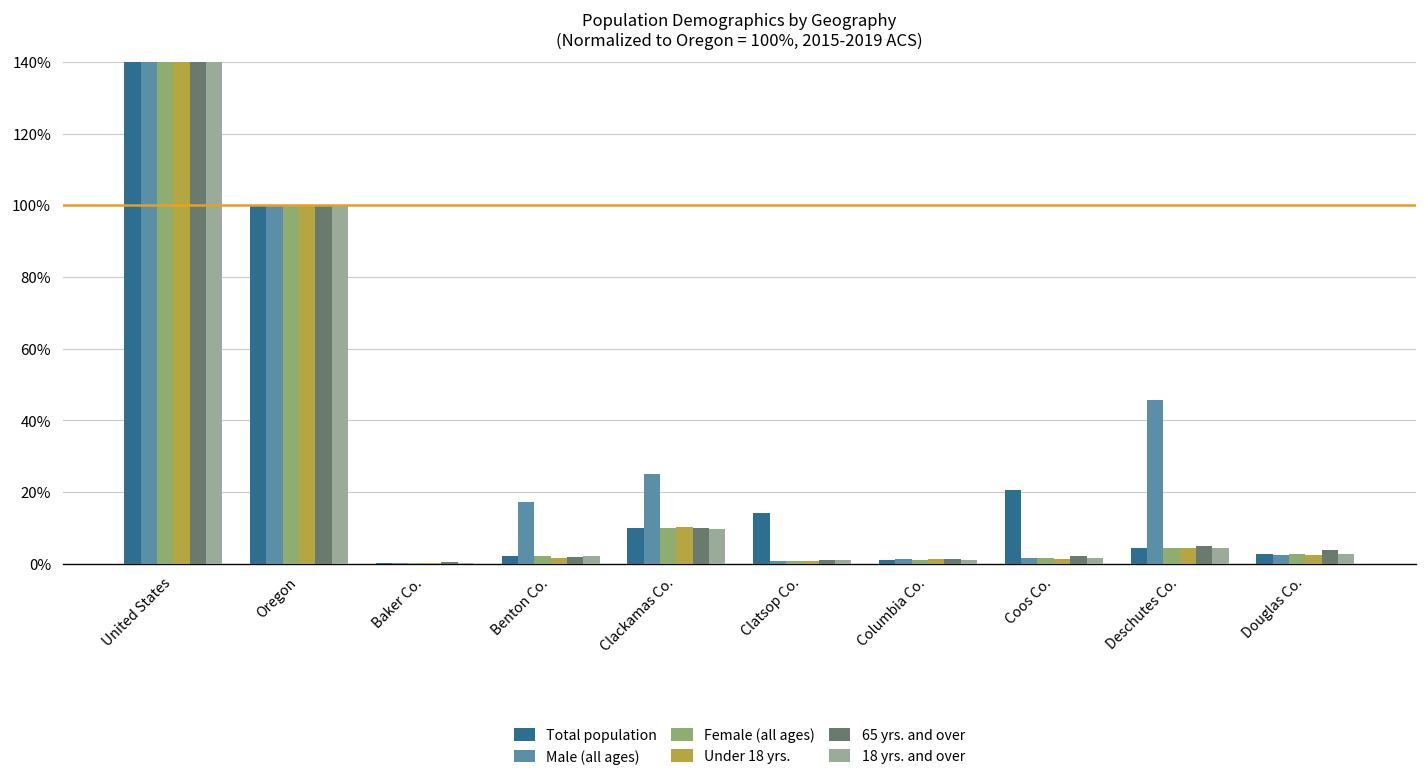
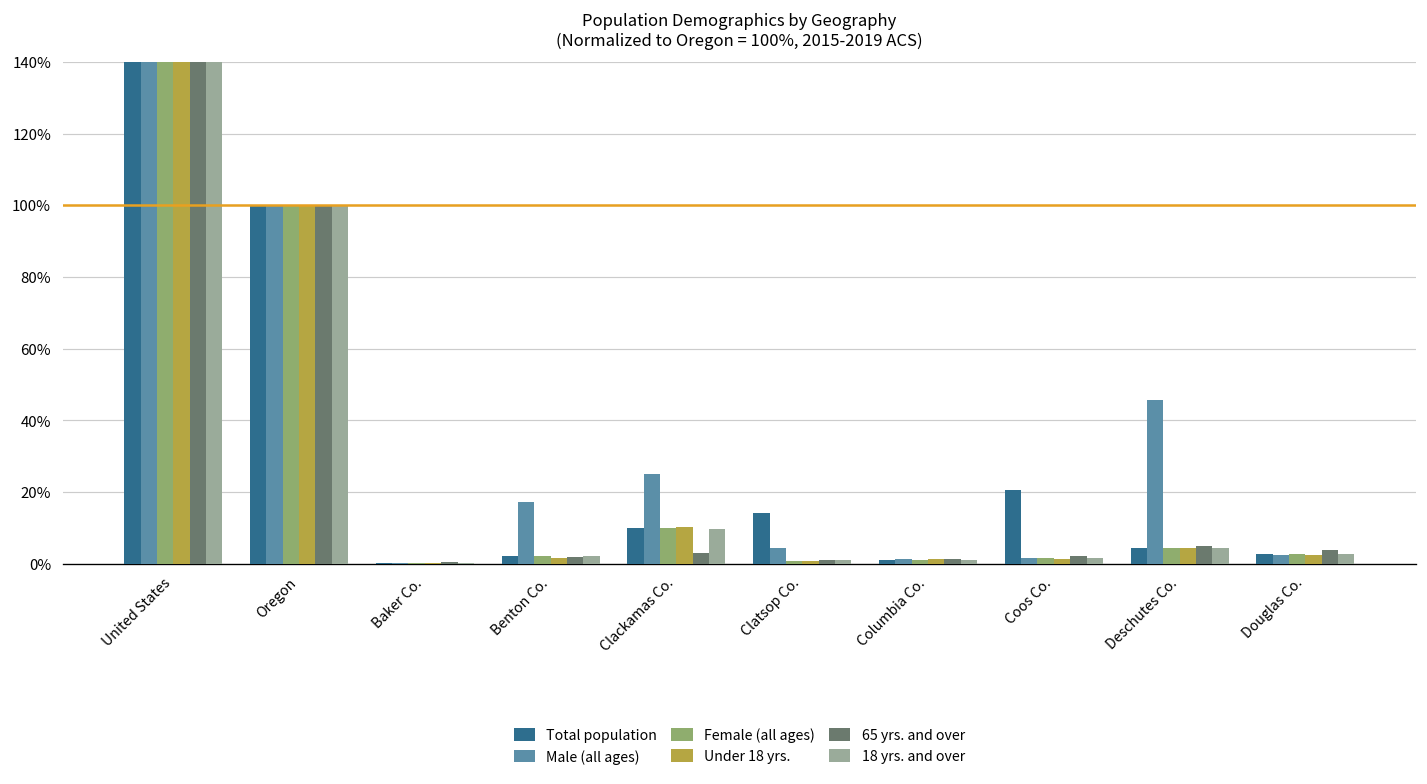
  {
    "Total population": {
      "Oregon": "100%",
      "Benton Co.": "2%",
      "Clackamas Co.": "10%",
      "Clatsop Co.": "14%",
      "Columbia Co.": "1%",
      "Coos Co.": "21%",
      "Deschutes Co.": "5%",
      "Douglas Co.": "3%"
    },
    "Male (all ages)": {
      "Oregon": "100%",
      "Benton Co.": "17%",
      "Clackamas Co.": "25%",
-     "Clatsop Co.": "1%",
+     "Clatsop Co.": "4%",
      "Columbia Co.": "1%",
      "Coos Co.": "2%",
      "Deschutes Co.": "46%",
      "Douglas Co.": "3%"
    },
    "65 yrs. and over": {
      "Oregon": "100%",
      "Benton Co.": "2%",
-     "Clackamas Co.": "10%",
+     "Clackamas Co.": "3%",
      "Clatsop Co.": "1%",
      "Columbia Co.": "1%",
      "Coos Co.": "2%",
      "Deschutes Co.": "5%",
      "Douglas Co.": "4%"
    }
  }
